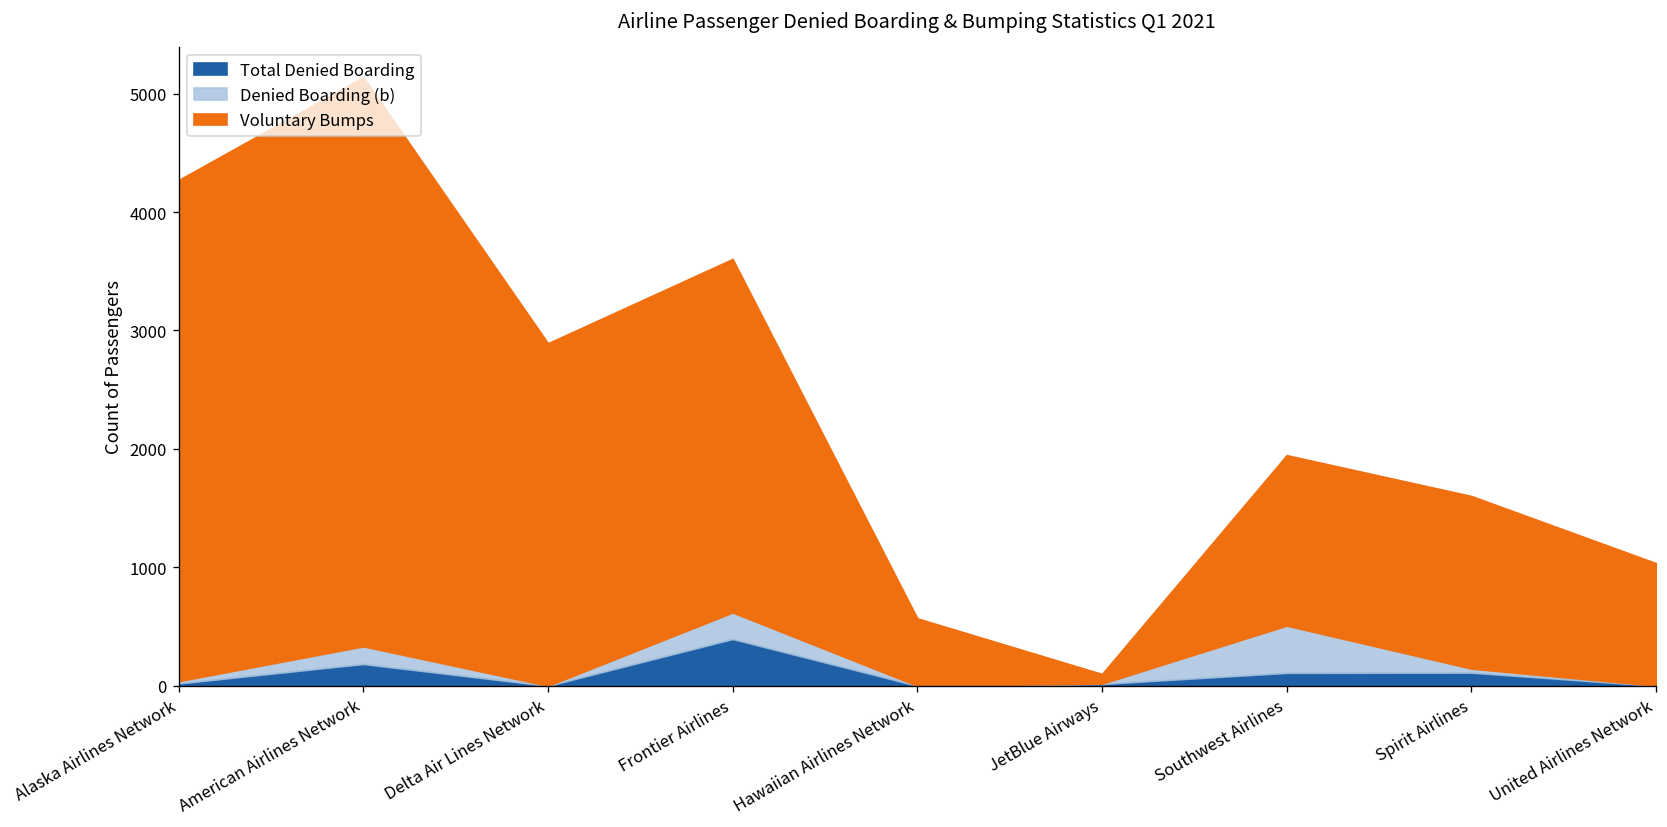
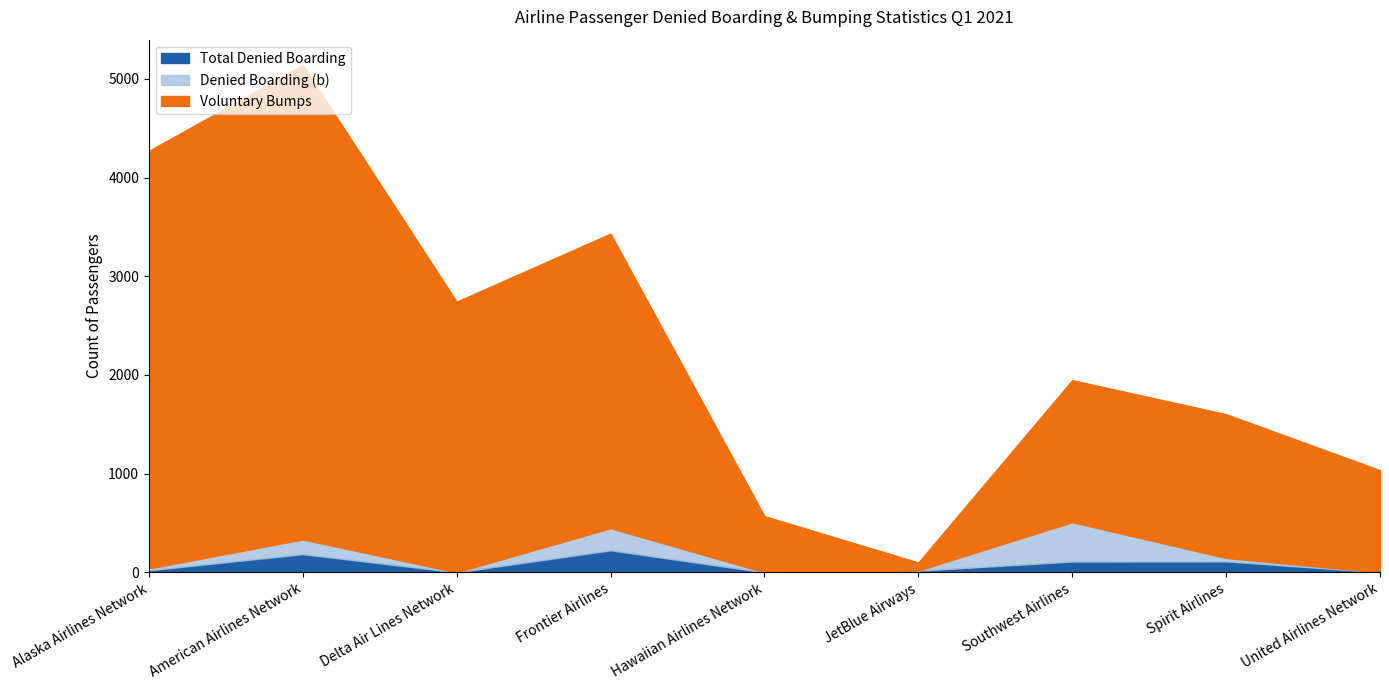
  {
    "Total Denied Boarding": {
      "American Airlines Network": 200,
-     "Frontier Airlines": 400,
+     "Frontier Airlines": 200,
      "Southwest Airlines": 100,
      "Spirit Airlines": 100
    },
    "Denied Boarding (b)": {
      "American Airlines Network": 300,
      "Southwest Airlines": 500,
      "Spirit Airlines": 100
    },
    "Voluntary Bumps": {
      "Alaska Airlines Network": 4200,
-     "Delta Air Lines Network": 2900,
+     "Delta Air Lines Network": 2700,
      "Frontier Airlines": 3000,
      "Hawaiian Airlines Network": 600,
      "JetBlue Airways": 100,
      "Southwest Airlines": 1400,
      "Spirit Airlines": 1500,
      "United Airlines Network": 1000
    }
  }
